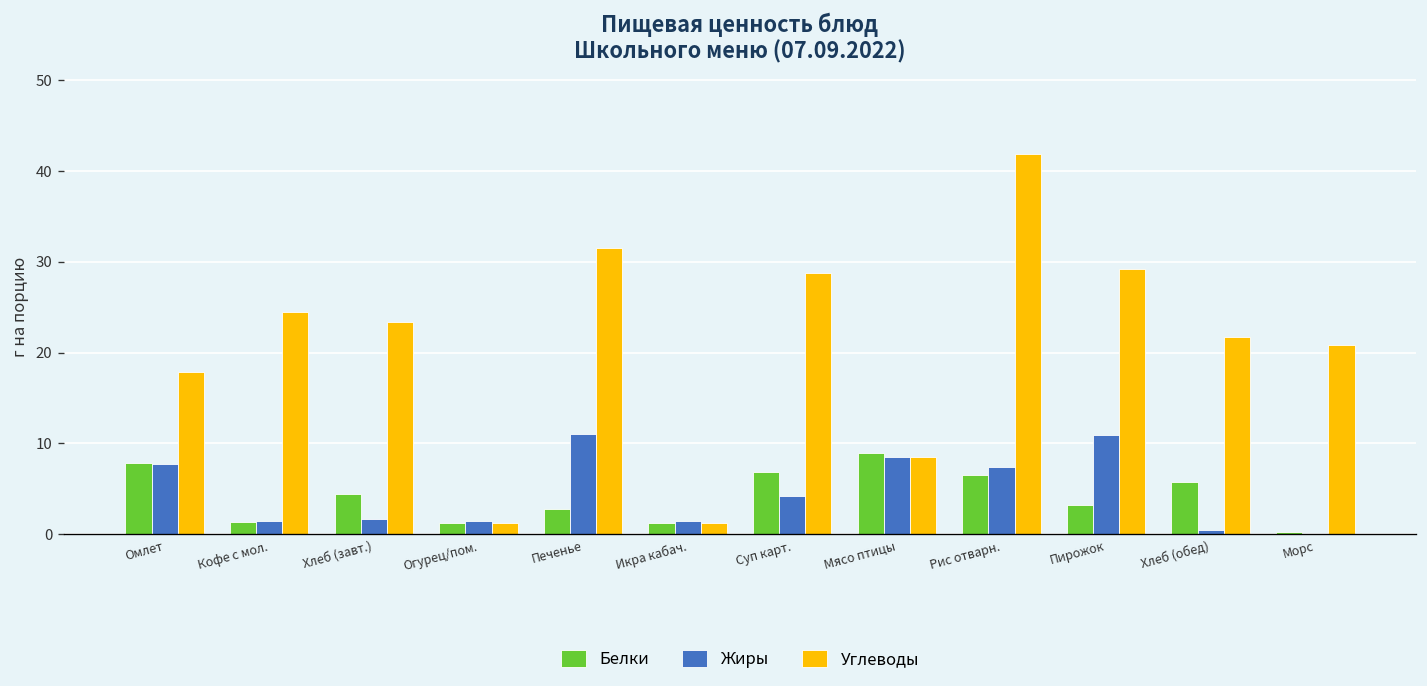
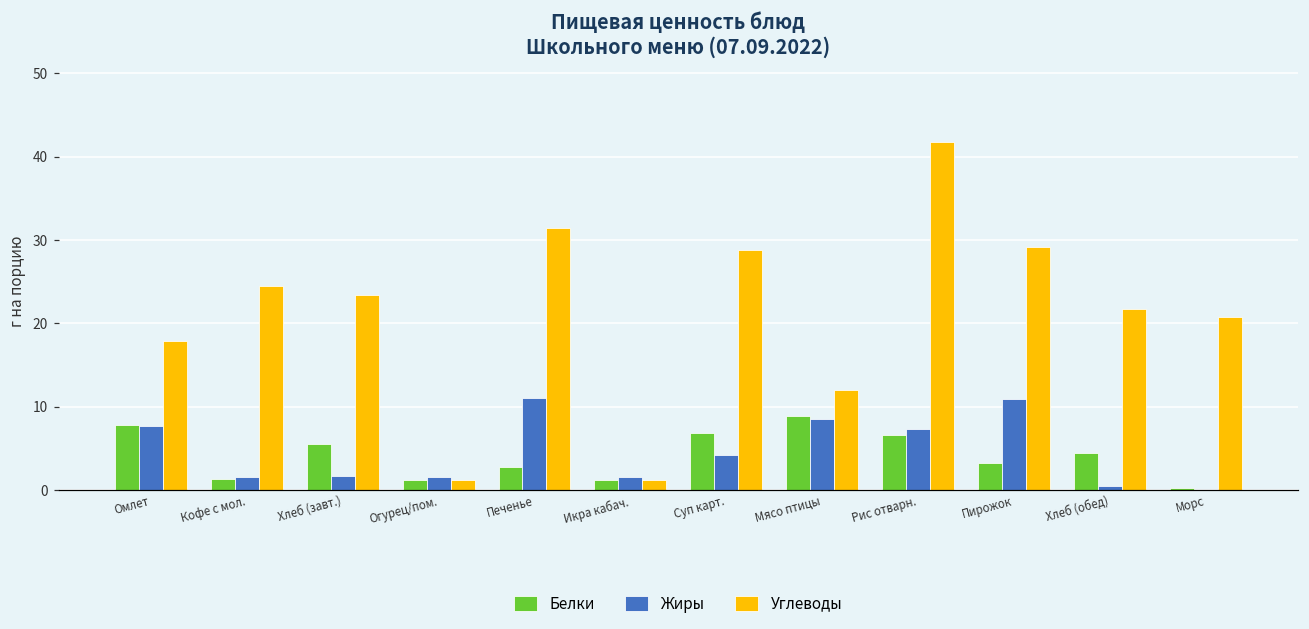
  {
    "Белки": {
      "Омлет": 8,
      "Кофе с мол.": 1,
-     "Хлеб (завт.)": 4,
+     "Хлеб (завт.)": 6,
      "Огурец/пом.": 1,
      "Печенье": 3,
      "Икра кабач.": 1,
      "Суп карт.": 7,
      "Мясо птицы": 9,
      "Рис отварн.": 7,
      "Пирожок": 3,
-     "Хлеб (обед)": 6
+     "Хлеб (обед)": 4
    },
    "Жиры": {
      "Омлет": 8,
      "Кофе с мол.": 2,
      "Хлеб (завт.)": 2,
      "Огурец/пом.": 2,
      "Печенье": 11,
      "Икра кабач.": 2,
      "Суп карт.": 4,
      "Мясо птицы": 9,
      "Рис отварн.": 7,
      "Пирожок": 11,
      "Хлеб (обед)": 1,
      "Морс": 0
    },
    "Углеводы": {
      "Омлет": 18,
      "Кофе с мол.": 25,
      "Хлеб (завт.)": 23,
      "Огурец/пом.": 1,
      "Печенье": 32,
      "Икра кабач.": 1,
      "Суп карт.": 29,
-     "Мясо птицы": 9,
+     "Мясо птицы": 12,
      "Рис отварн.": 42,
      "Пирожок": 29,
      "Хлеб (обед)": 22,
      "Морс": 21
    }
  }
